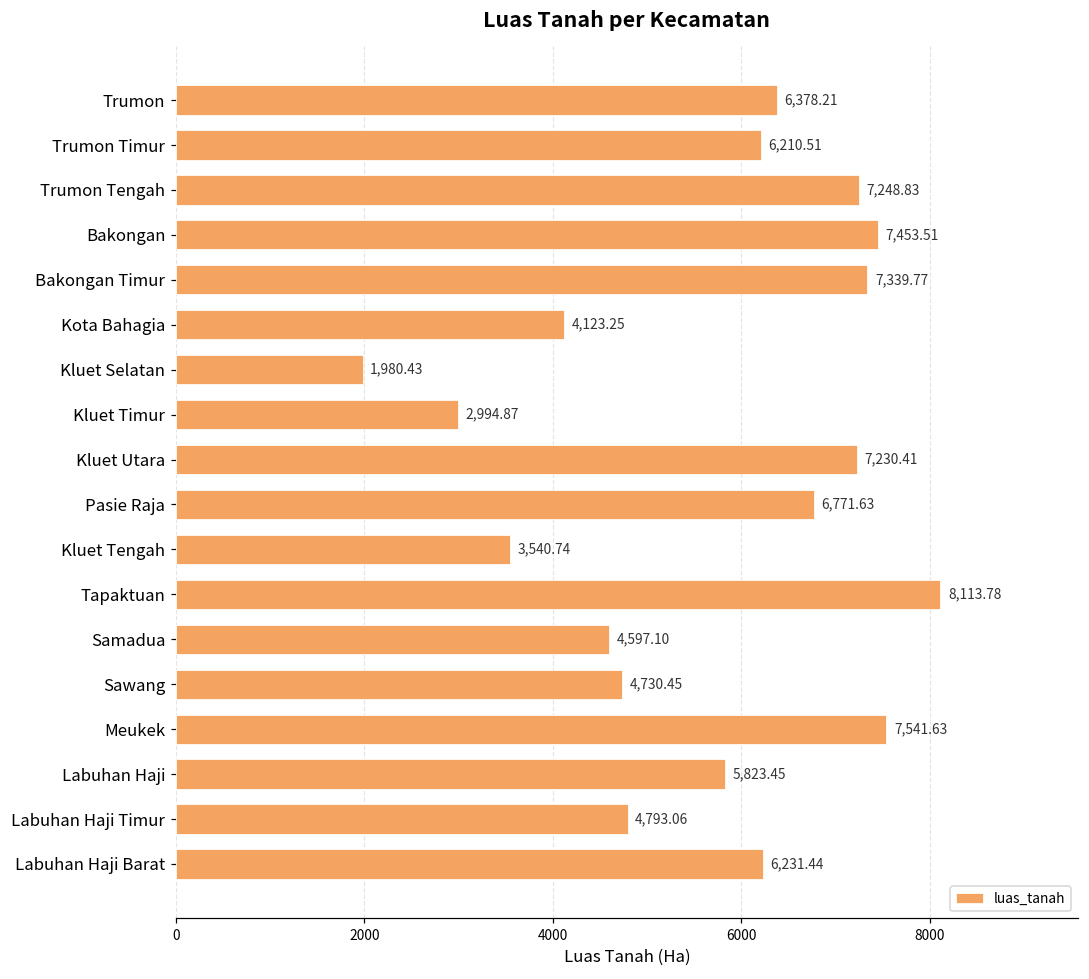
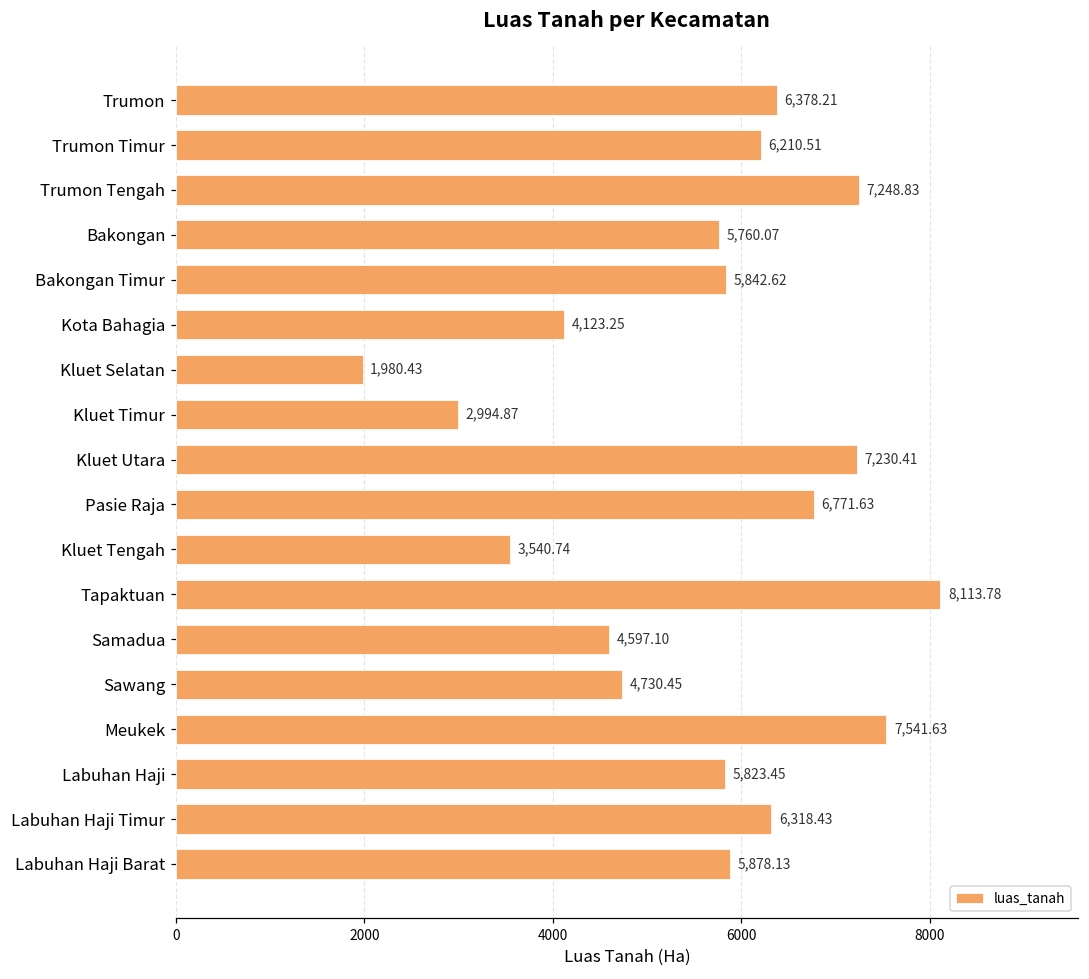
  {
    "Trumon": "6,378.21",
    "Trumon Timur": "6,210.51",
    "Trumon Tengah": "7,248.83",
-   "Bakongan": "7,453.51",
-   "Bakongan Timur": "7,339.77",
+   "Bakongan": "5,760.07",
+   "Bakongan Timur": "5,842.62",
    "Kota Bahagia": "4,123.25",
    "Kluet Selatan": "1,980.43",
    "Kluet Timur": "2,994.87",
    "Kluet Utara": "7,230.41",
    "Pasie Raja": "6,771.63",
    "Kluet Tengah": "3,540.74",
    "Tapaktuan": "8,113.78",
    "Samadua": "4,597.10",
    "Sawang": "4,730.45",
    "Meukek": "7,541.63",
    "Labuhan Haji": "5,823.45",
-   "Labuhan Haji Timur": "4,793.06",
-   "Labuhan Haji Barat": "6,231.44"
+   "Labuhan Haji Timur": "6,318.43",
+   "Labuhan Haji Barat": "5,878.13"
  }
